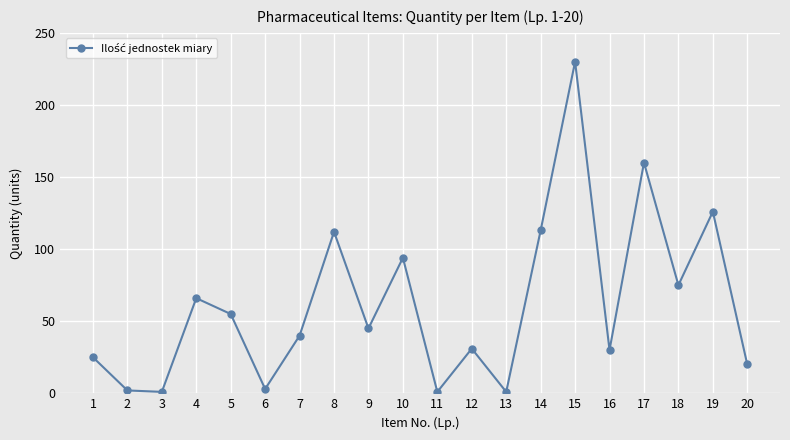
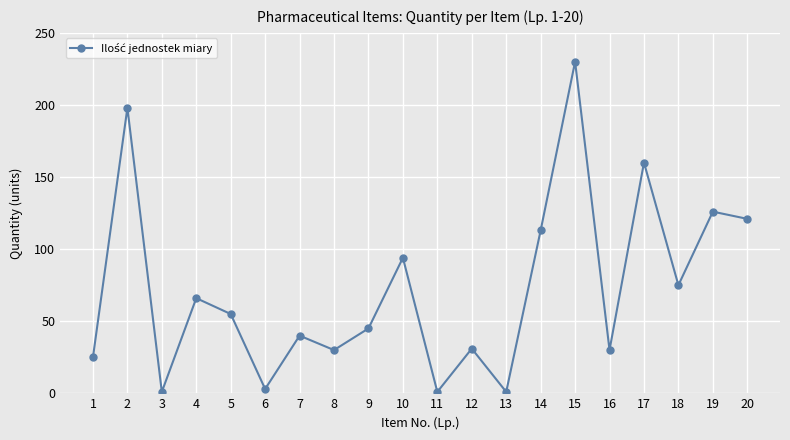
  {
    "1": 25,
-   "2": 2,
+   "2": 198,
    "3": 1,
    "4": 66,
    "5": 55,
    "6": 3,
    "7": 40,
-   "8": 112,
+   "8": 30,
    "9": 45,
    "10": 94,
    "11": 1,
    "12": 31,
    "13": 1,
    "14": 113,
    "15": 230,
    "16": 30,
    "17": 160,
    "18": 75,
    "19": 126,
-   "20": 20
+   "20": 121
  }
